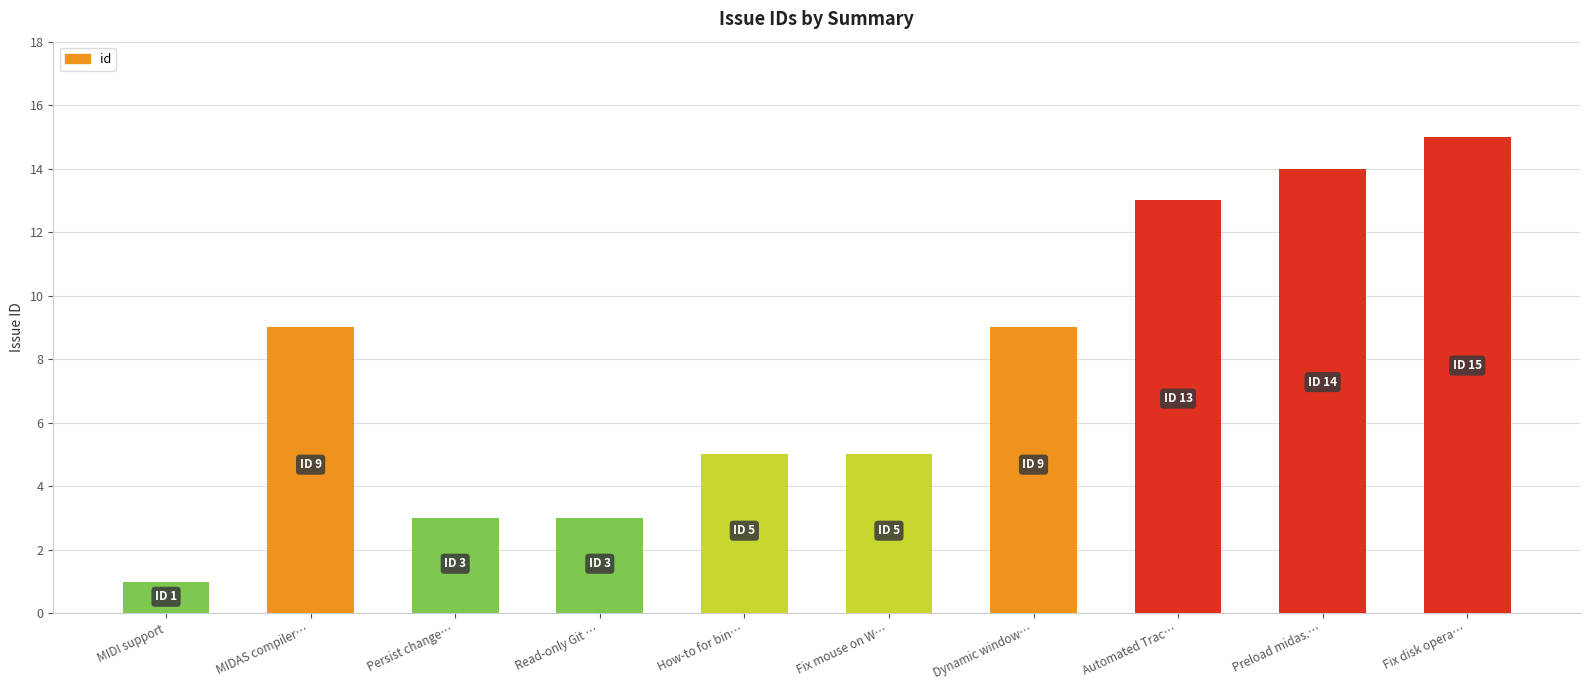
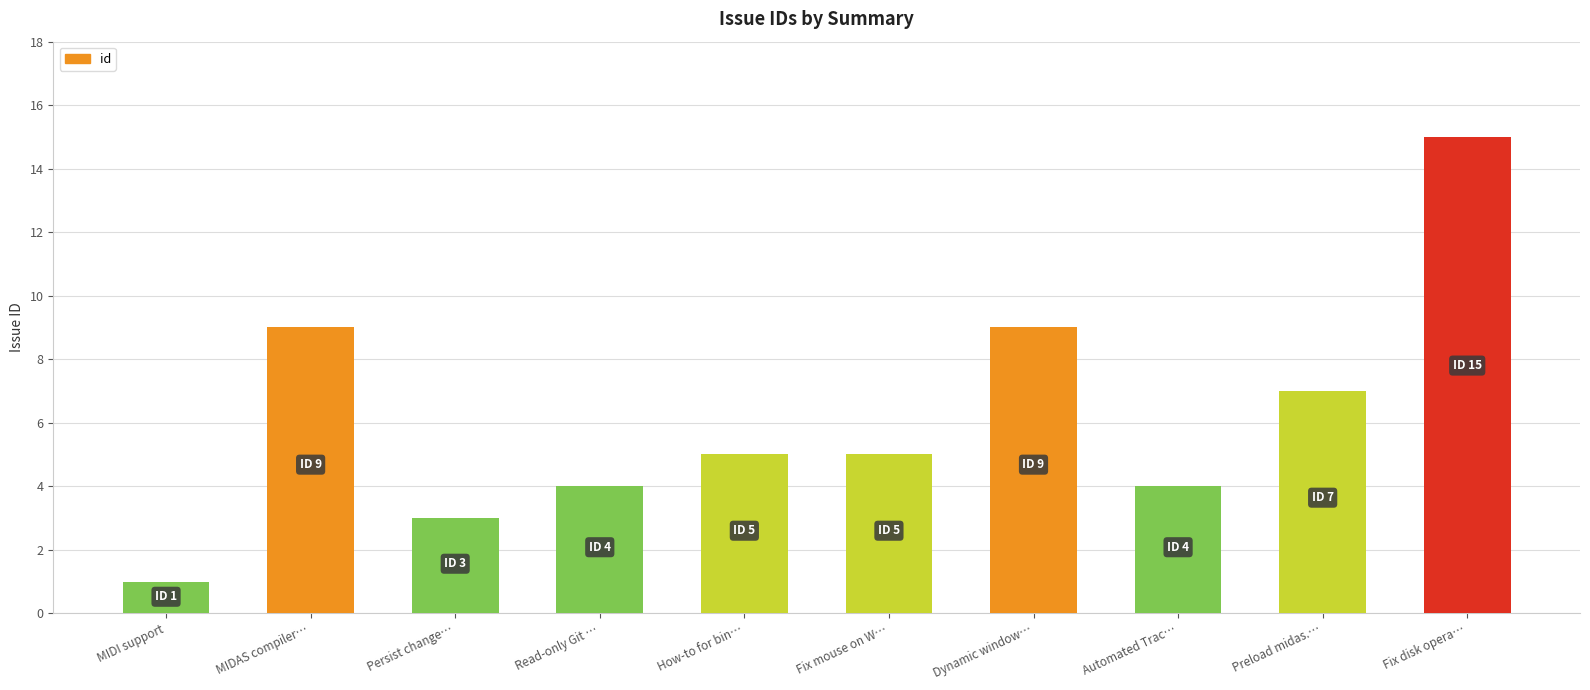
  {
-   "Read-only Git …": 3,
-   "Automated Trac…": 13,
-   "Preload midas.…": 14
+   "Read-only Git …": 4,
+   "Automated Trac…": 4,
+   "Preload midas.…": 7
  }
